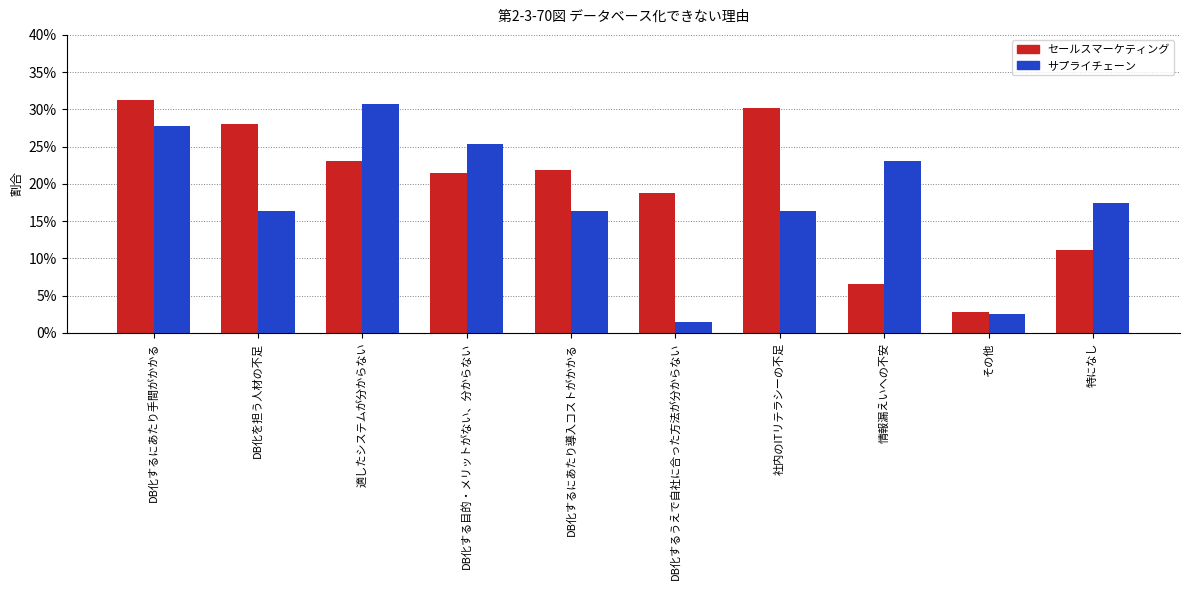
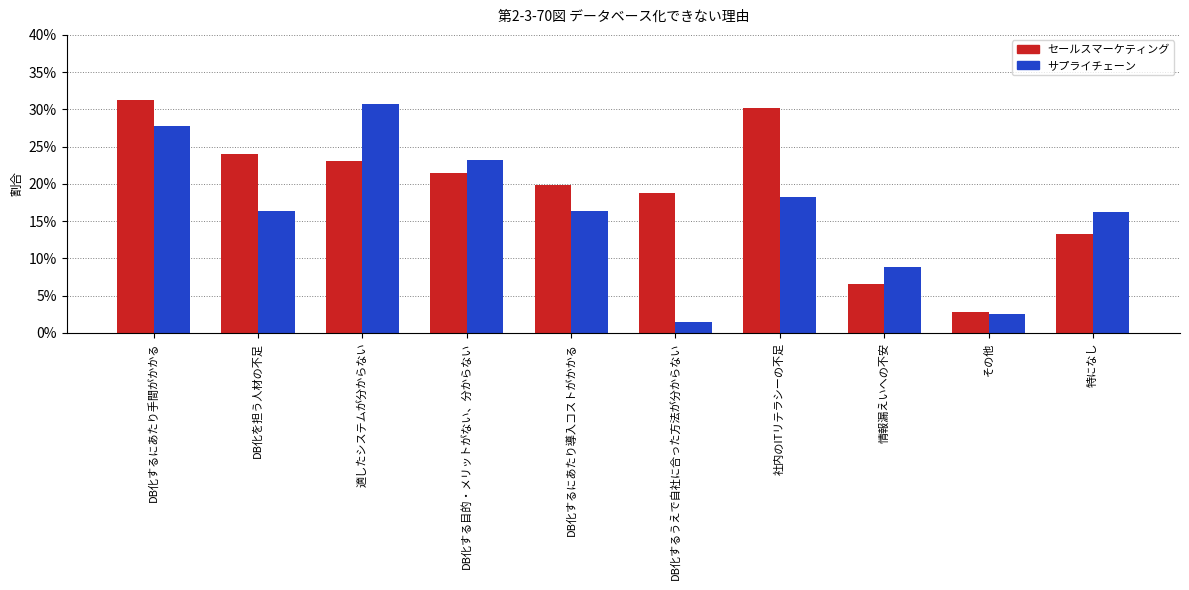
  {
    "セールスマーケティング": {
      "DB化するにあたり手間がかかる": "31%",
-     "DB化を担う人材の不足": "28%",
+     "DB化を担う人材の不足": "24%",
      "適したシステムが分からない": "23%",
      "DB化する目的・メリットがない、分からない": "22%",
-     "DB化するにあたり導入コストがかかる": "22%",
+     "DB化するにあたり導入コストがかかる": "20%",
      "DB化するうえで自社に合った方法が分からない": "19%",
      "社内のITリテラシーの不足": "30%",
      "情報漏えいへの不安": "7%",
      "その他": "3%",
-     "特になし": "11%"
+     "特になし": "13%"
    },
    "サプライチェーン": {
      "DB化するにあたり手間がかかる": "28%",
      "DB化を担う人材の不足": "16%",
      "適したシステムが分からない": "31%",
-     "DB化する目的・メリットがない、分からない": "25%",
+     "DB化する目的・メリットがない、分からない": "23%",
      "DB化するにあたり導入コストがかかる": "16%",
      "DB化するうえで自社に合った方法が分からない": "1%",
-     "社内のITリテラシーの不足": "16%",
-     "情報漏えいへの不安": "23%",
+     "社内のITリテラシーの不足": "18%",
+     "情報漏えいへの不安": "9%",
      "その他": "3%",
-     "特になし": "17%"
+     "特になし": "16%"
    }
  }
